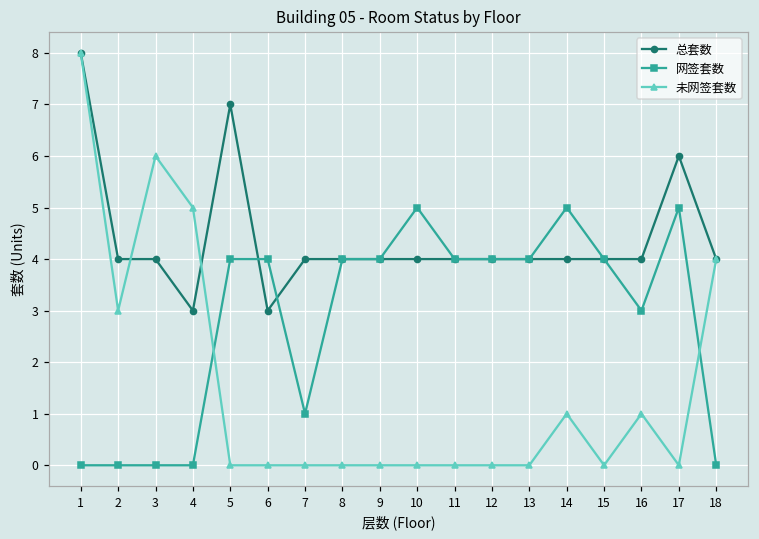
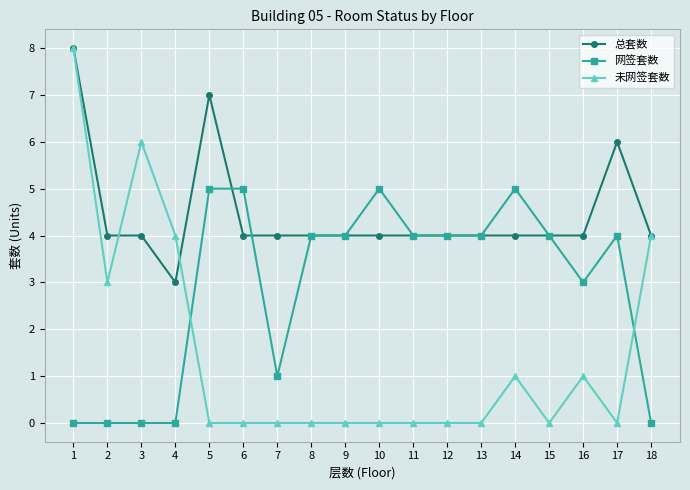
  {
    "总套数": {
      "2": 4,
      "3": 4,
      "4": 3,
      "5": 7,
-     "6": 3,
+     "6": 4,
      "7": 4,
      "10": 4,
      "14": 4,
      "16": 4,
      "17": 6
    },
    "网签套数": {
      "1": 0,
      "2": 0,
      "3": 0,
      "4": 0,
-     "5": 4,
-     "6": 4,
+     "5": 5,
+     "6": 5,
      "7": 1,
      "10": 5,
      "14": 5,
      "16": 3,
-     "17": 5,
+     "17": 4,
      "18": 0
    },
    "未网签套数": {
      "2": 3,
      "3": 6,
-     "4": 5,
+     "4": 4,
      "5": 0,
      "6": 0,
      "7": 0,
      "8": 0,
      "9": 0,
      "10": 0,
      "11": 0,
      "12": 0,
      "13": 0,
      "14": 1,
      "15": 0,
      "16": 1,
      "17": 0
    }
  }
